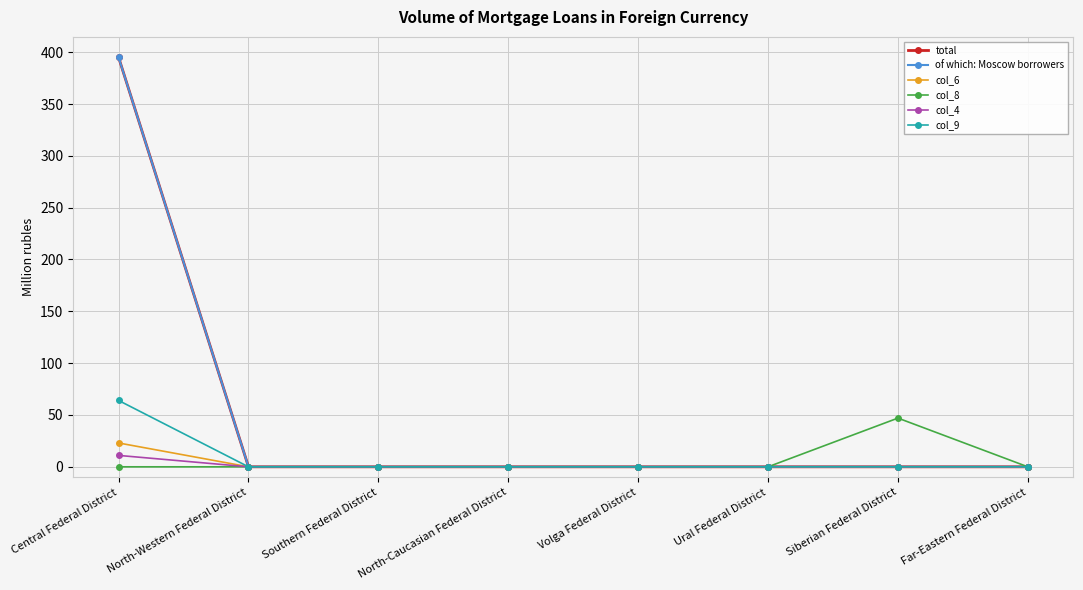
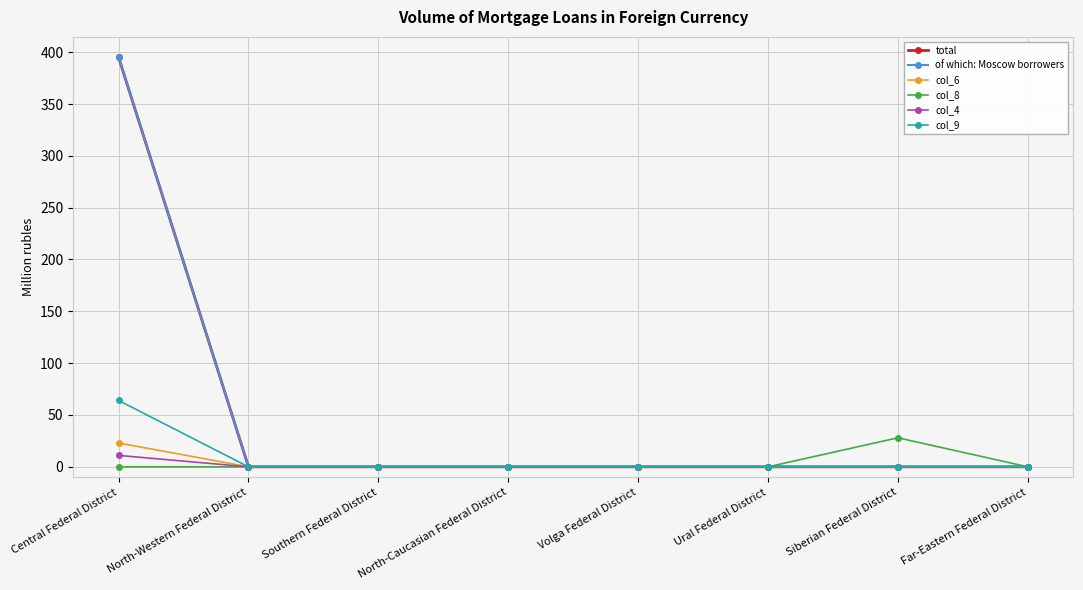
  {
    "of which: Moscow borrowers": {
      "Central Federal District": 395
    },
    "col_6": {
      "Central Federal District": 23
    },
    "col_8": {
      "Central Federal District": 0,
-     "Siberian Federal District": 47
+     "Siberian Federal District": 28
    },
    "col_4": {
      "Central Federal District": 11
    },
    "col_9": {
      "Central Federal District": 64
    }
  }
